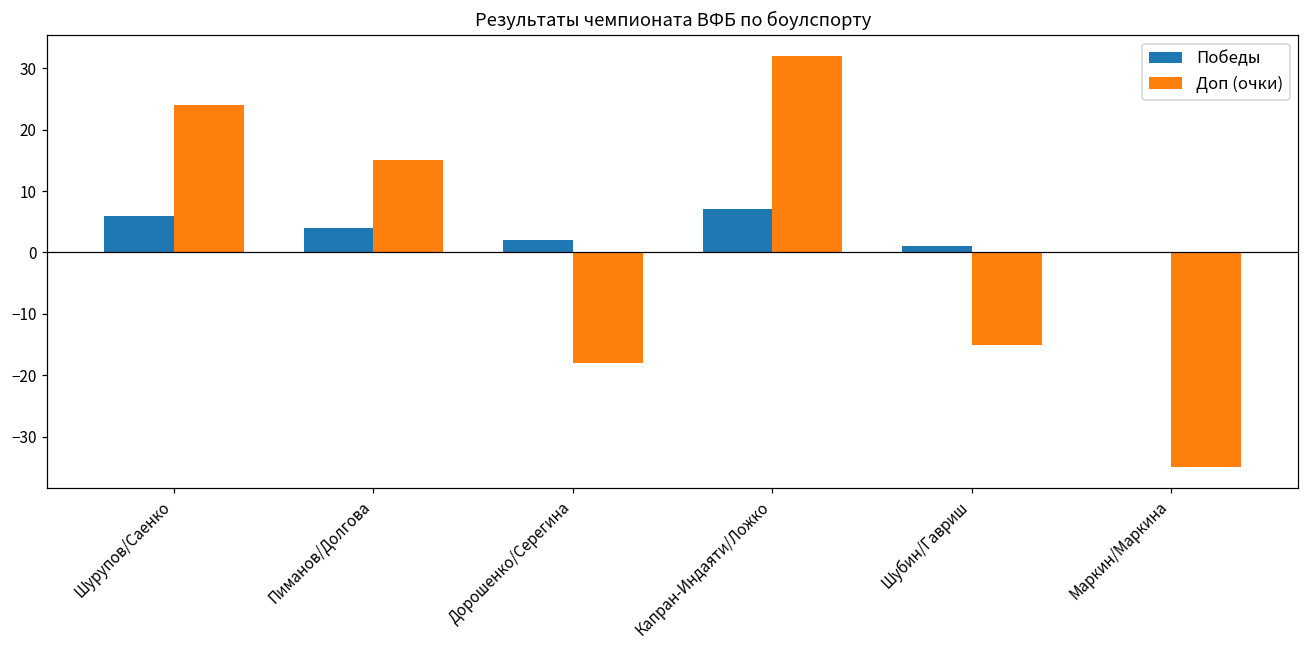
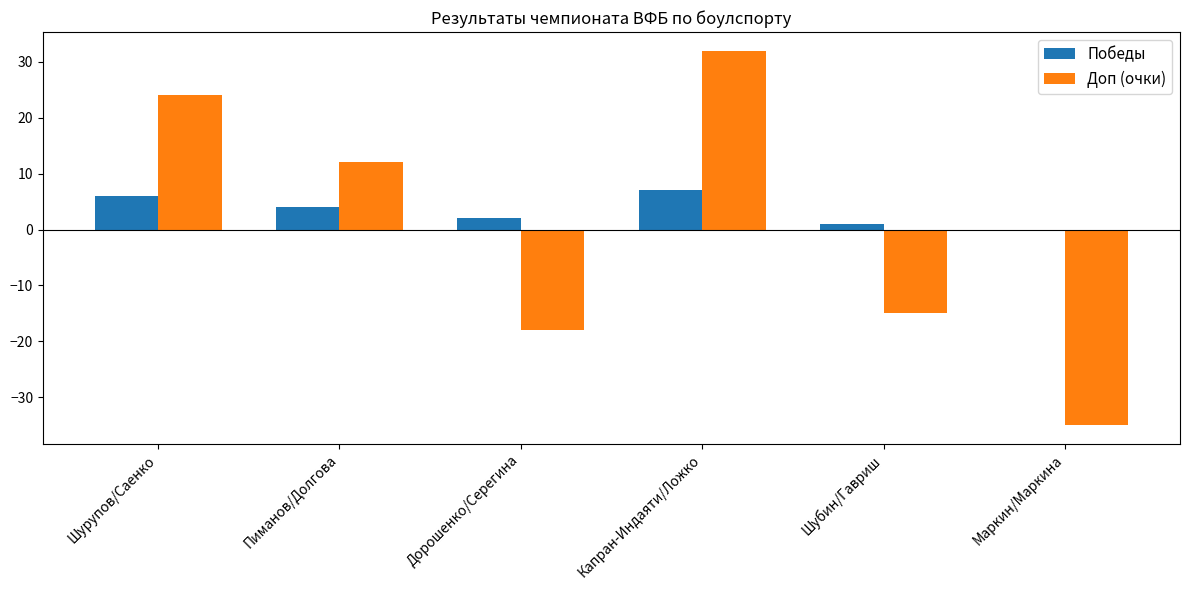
  {
    "Победы": {
      "Шурупов/Саенко": 6,
      "Пиманов/Долгова": 4,
      "Дорошенко/Серегина": 2,
      "Капран-Индаяти/Ложко": 7,
      "Шубин/Гавриш": 1,
      "Маркин/Маркина": 0
    },
    "Доп (очки)": {
      "Шурупов/Саенко": 24,
-     "Пиманов/Долгова": 15,
+     "Пиманов/Долгова": 12,
      "Дорошенко/Серегина": -18,
      "Капран-Индаяти/Ложко": 32,
      "Шубин/Гавриш": -15,
      "Маркин/Маркина": -35
    }
  }
